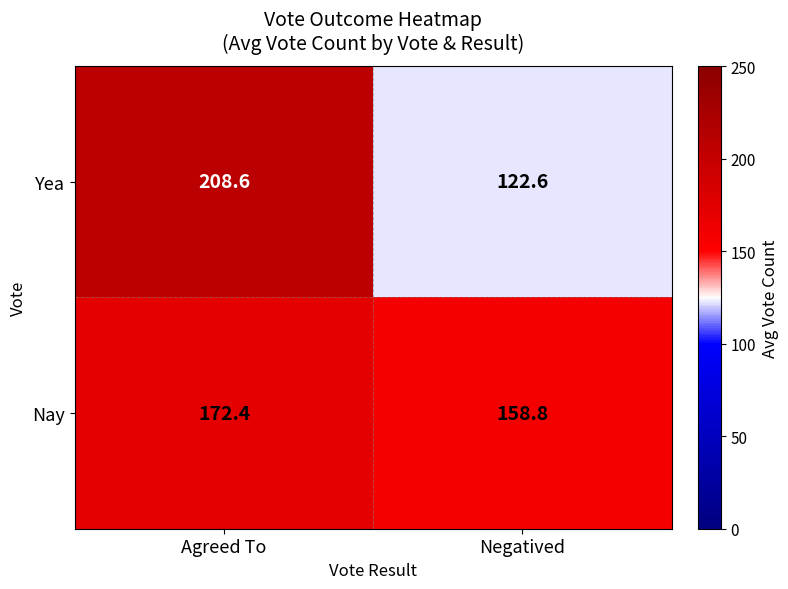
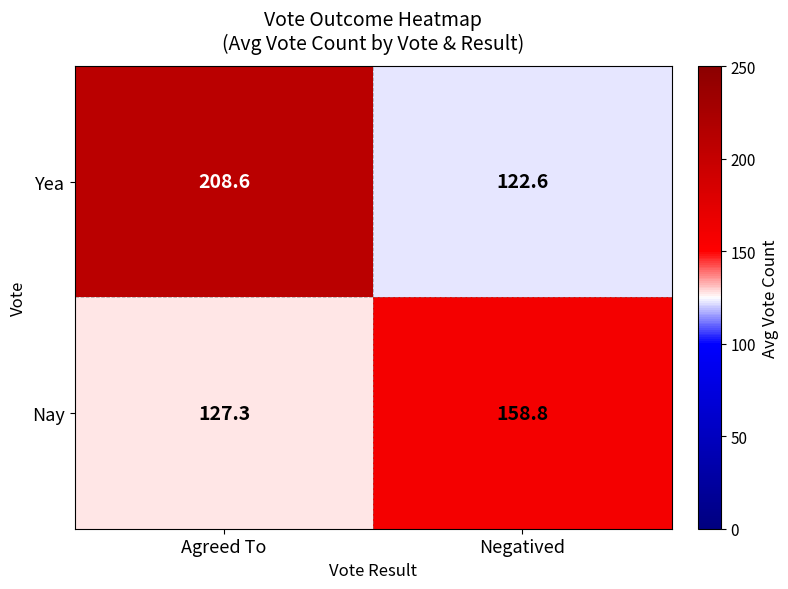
  {
    "Yea": {
      "Agreed To": 208.6,
      "Negatived": 122.6
    },
    "Nay": {
-     "Agreed To": 172.4,
+     "Agreed To": 127.3,
      "Negatived": 158.8
    }
  }
